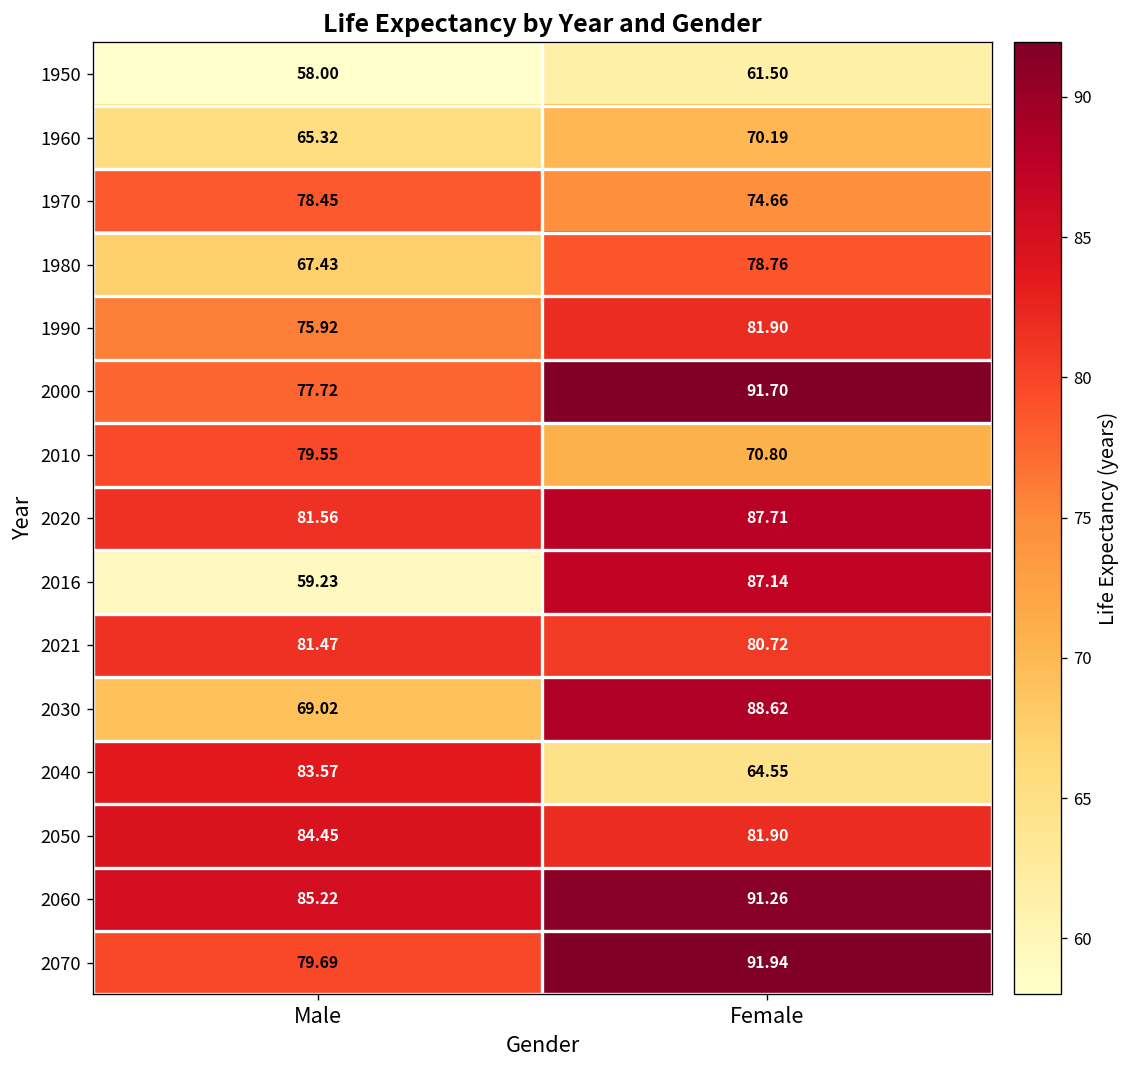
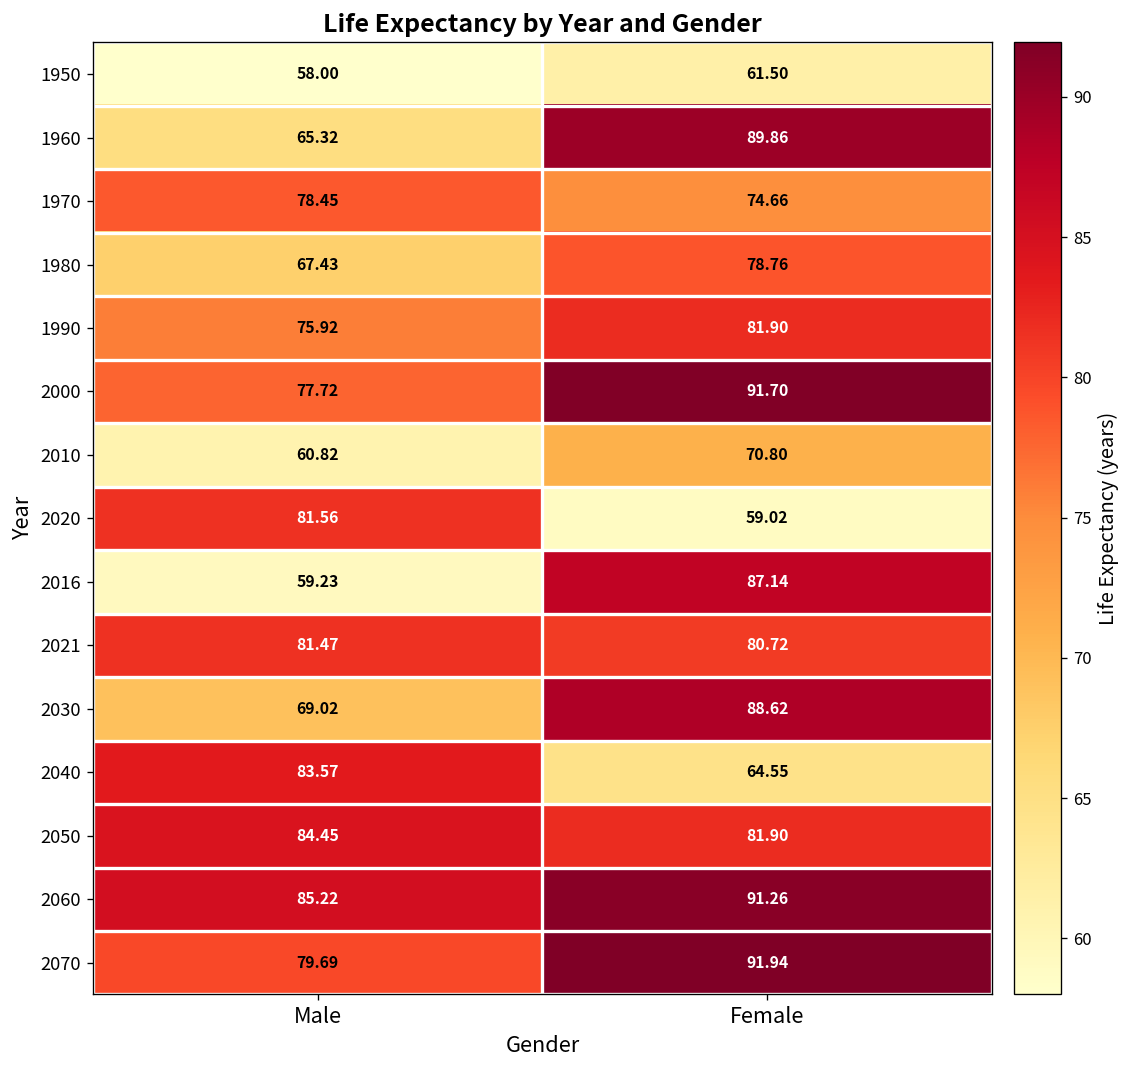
  {
    "1950": {
      "Male": 58.00,
      "Female": 61.50
    },
    "1960": {
      "Male": 65.32,
-     "Female": 70.19
+     "Female": 89.86
    },
    "1970": {
      "Male": 78.45,
      "Female": 74.66
    },
    "1980": {
      "Male": 67.43,
      "Female": 78.76
    },
    "1990": {
      "Male": 75.92,
      "Female": 81.90
    },
    "2000": {
      "Male": 77.72,
      "Female": 91.70
    },
    "2010": {
-     "Male": 79.55,
+     "Male": 60.82,
      "Female": 70.80
    },
    "2020": {
      "Male": 81.56,
-     "Female": 87.71
+     "Female": 59.02
    },
    "2016": {
      "Male": 59.23,
      "Female": 87.14
    },
    "2021": {
      "Male": 81.47,
      "Female": 80.72
    },
    "2030": {
      "Male": 69.02,
      "Female": 88.62
    },
    "2040": {
      "Male": 83.57,
      "Female": 64.55
    },
    "2050": {
      "Male": 84.45,
      "Female": 81.90
    },
    "2060": {
      "Male": 85.22,
      "Female": 91.26
    },
    "2070": {
      "Male": 79.69,
      "Female": 91.94
    }
  }
